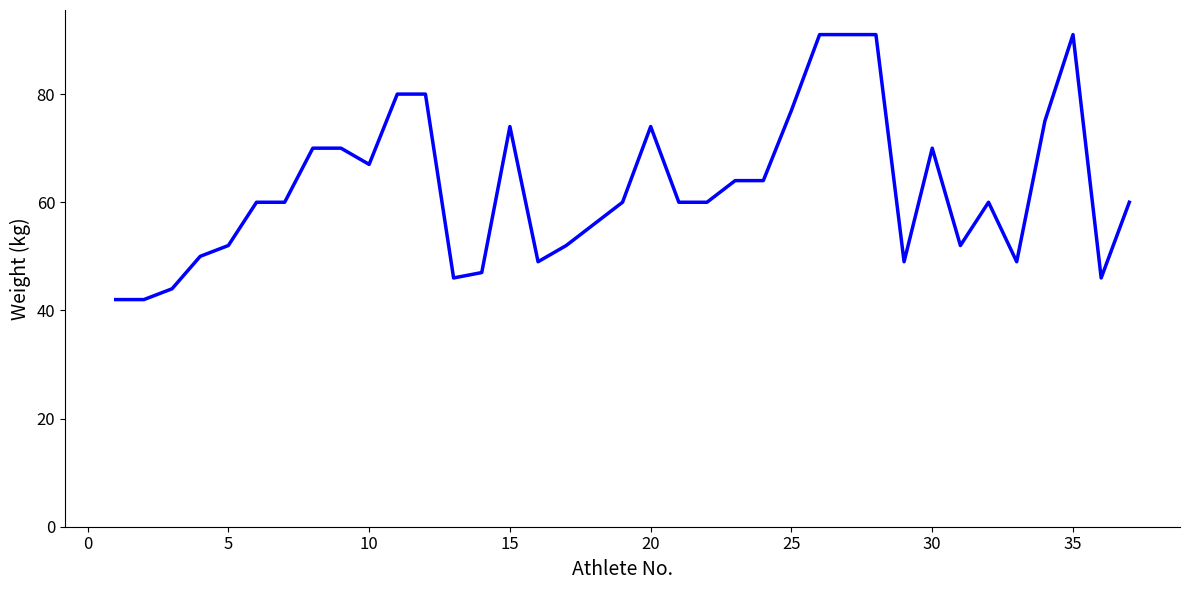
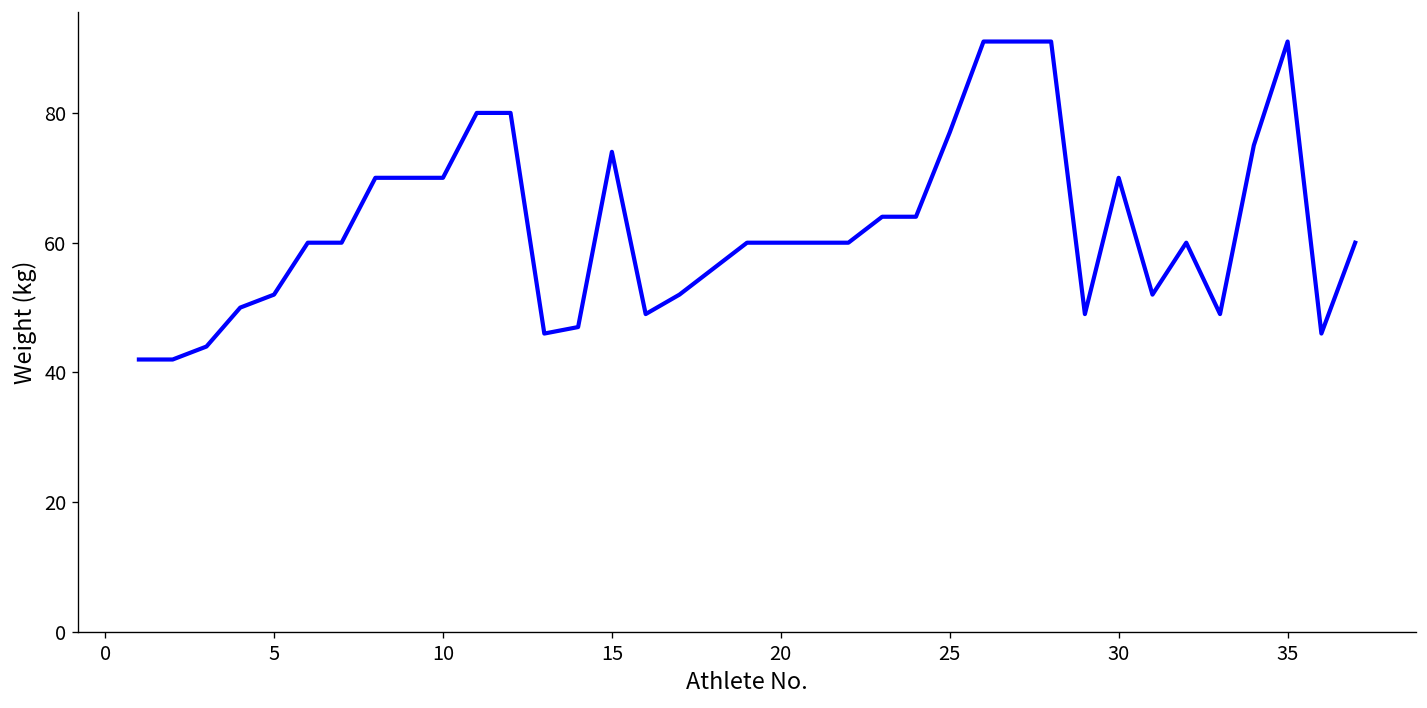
  {
    "5": 52,
-   "10": 67,
+   "10": 70,
    "15": 74,
-   "20": 74,
+   "20": 60,
    "25": 77,
    "30": 70,
    "35": 91
  }
